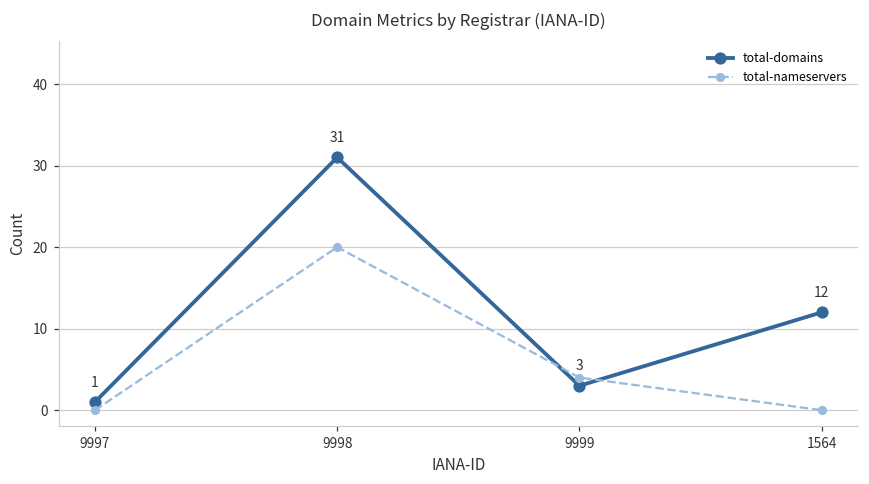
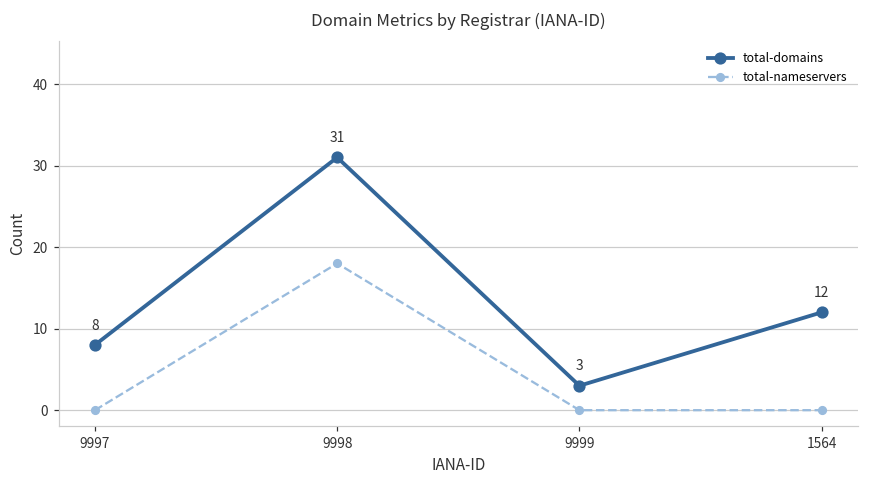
  {
    "total-domains": {
-     "9997": 1,
+     "9997": 8,
      "9998": 31,
      "9999": 3,
      "1564": 12
    },
    "total-nameservers": {
      "9997": 0,
-     "9998": 20,
-     "9999": 4,
+     "9998": 18,
+     "9999": 0,
      "1564": 0
    }
  }
